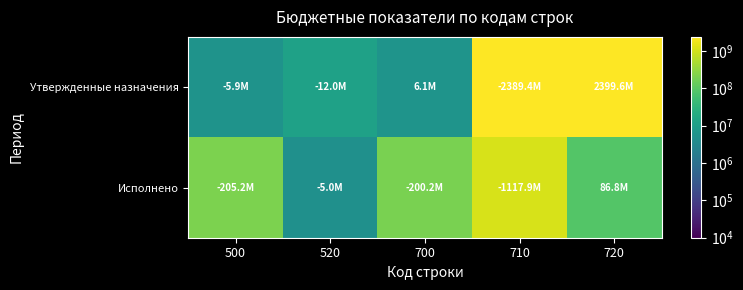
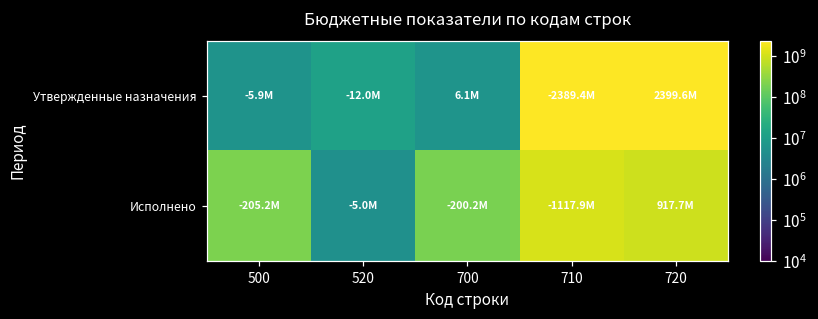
  {
    "Утвержденные назначения": {
      "500": "-5.9M",
      "520": "-12.0M",
      "700": "6.1M",
      "710": "-2389.4M",
      "720": "2399.6M"
    },
    "Исполнено": {
      "500": "-205.2M",
      "520": "-5.0M",
      "700": "-200.2M",
      "710": "-1117.9M",
-     "720": "86.8M"
+     "720": "917.7M"
    }
  }
